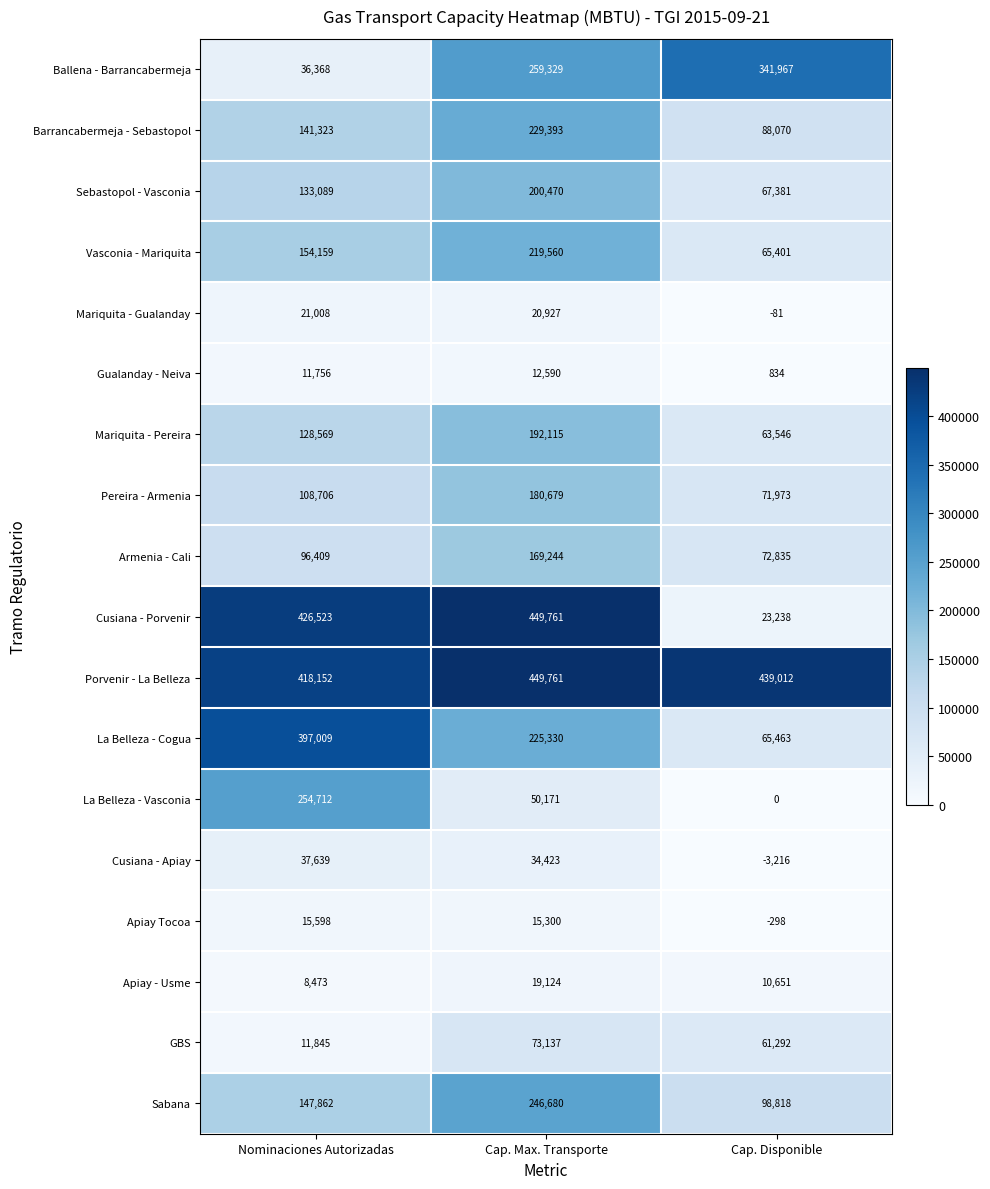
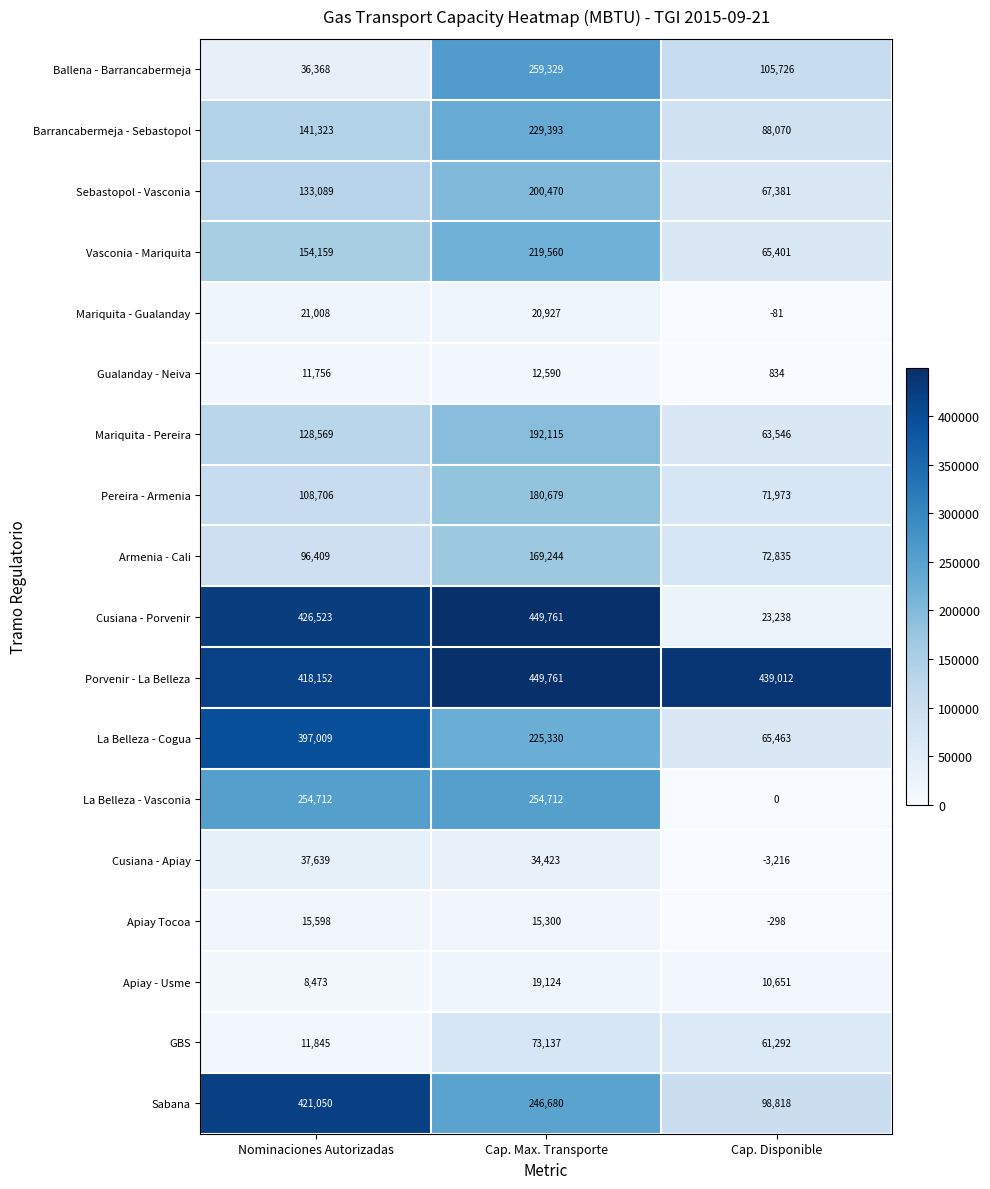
  {
    "Ballena - Barrancabermeja": {
      "Nominaciones Autorizadas": "36,368",
      "Cap. Max. Transporte": "259,329",
-     "Cap. Disponible": "341,967"
+     "Cap. Disponible": "105,726"
    },
    "Barrancabermeja - Sebastopol": {
      "Nominaciones Autorizadas": "141,323",
      "Cap. Max. Transporte": "229,393",
      "Cap. Disponible": "88,070"
    },
    "Sebastopol - Vasconia": {
      "Nominaciones Autorizadas": "133,089",
      "Cap. Max. Transporte": "200,470",
      "Cap. Disponible": "67,381"
    },
    "Vasconia - Mariquita": {
      "Nominaciones Autorizadas": "154,159",
      "Cap. Max. Transporte": "219,560",
      "Cap. Disponible": "65,401"
    },
    "Mariquita - Gualanday": {
      "Nominaciones Autorizadas": "21,008",
      "Cap. Max. Transporte": "20,927",
      "Cap. Disponible": "-81"
    },
    "Gualanday - Neiva": {
      "Nominaciones Autorizadas": "11,756",
      "Cap. Max. Transporte": "12,590",
      "Cap. Disponible": "834"
    },
    "Mariquita - Pereira": {
      "Nominaciones Autorizadas": "128,569",
      "Cap. Max. Transporte": "192,115",
      "Cap. Disponible": "63,546"
    },
    "Pereira - Armenia": {
      "Nominaciones Autorizadas": "108,706",
      "Cap. Max. Transporte": "180,679",
      "Cap. Disponible": "71,973"
    },
    "Armenia - Cali": {
      "Nominaciones Autorizadas": "96,409",
      "Cap. Max. Transporte": "169,244",
      "Cap. Disponible": "72,835"
    },
    "Cusiana - Porvenir": {
      "Nominaciones Autorizadas": "426,523",
      "Cap. Max. Transporte": "449,761",
      "Cap. Disponible": "23,238"
    },
    "Porvenir - La Belleza": {
      "Nominaciones Autorizadas": "418,152",
      "Cap. Max. Transporte": "449,761",
      "Cap. Disponible": "439,012"
    },
    "La Belleza - Cogua": {
      "Nominaciones Autorizadas": "397,009",
      "Cap. Max. Transporte": "225,330",
      "Cap. Disponible": "65,463"
    },
    "La Belleza - Vasconia": {
      "Nominaciones Autorizadas": "254,712",
-     "Cap. Max. Transporte": "50,171",
+     "Cap. Max. Transporte": "254,712",
      "Cap. Disponible": "0"
    },
    "Cusiana - Apiay": {
      "Nominaciones Autorizadas": "37,639",
      "Cap. Max. Transporte": "34,423",
      "Cap. Disponible": "-3,216"
    },
    "Apiay Tocoa": {
      "Nominaciones Autorizadas": "15,598",
      "Cap. Max. Transporte": "15,300",
      "Cap. Disponible": "-298"
    },
    "Apiay - Usme": {
      "Nominaciones Autorizadas": "8,473",
      "Cap. Max. Transporte": "19,124",
      "Cap. Disponible": "10,651"
    },
    "GBS": {
      "Nominaciones Autorizadas": "11,845",
      "Cap. Max. Transporte": "73,137",
      "Cap. Disponible": "61,292"
    },
    "Sabana": {
-     "Nominaciones Autorizadas": "147,862",
+     "Nominaciones Autorizadas": "421,050",
      "Cap. Max. Transporte": "246,680",
      "Cap. Disponible": "98,818"
    }
  }
